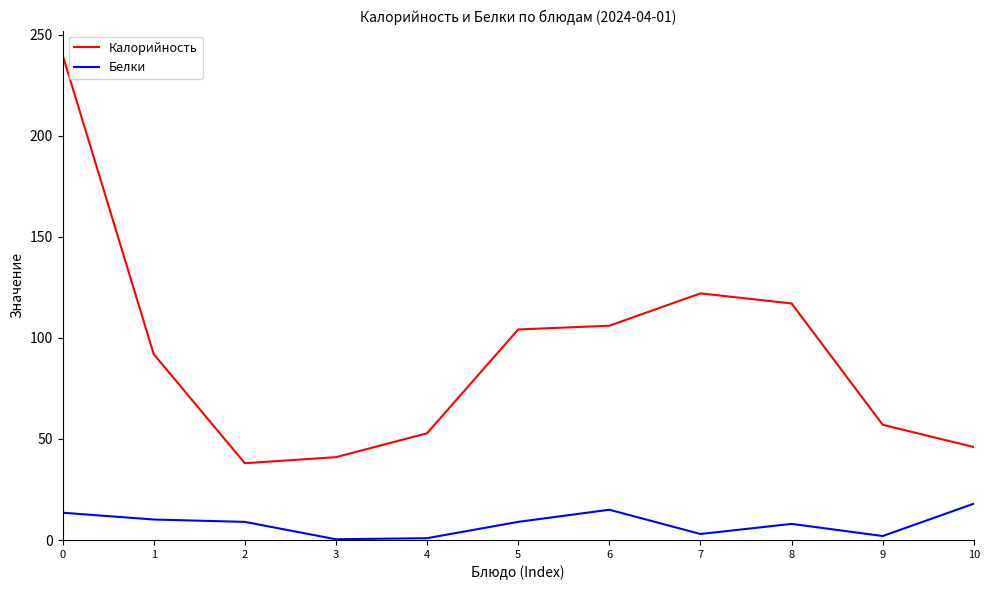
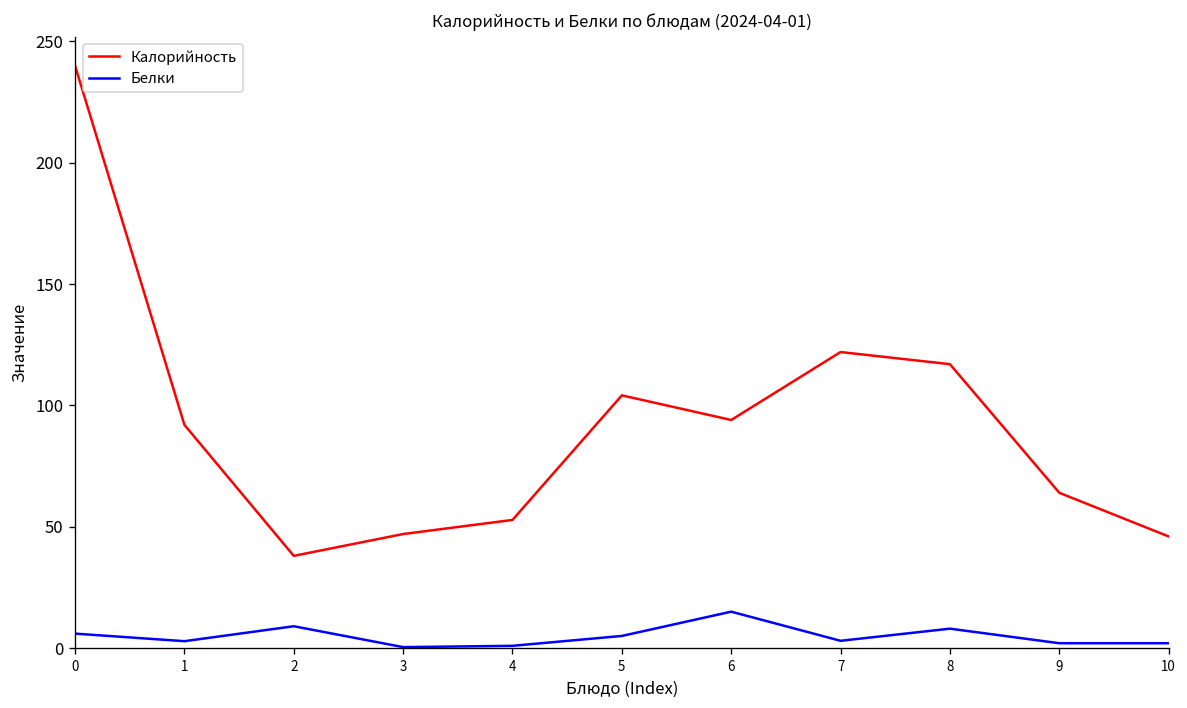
  {
    "Калорийность": {
      "0": 240,
      "1": 92,
      "2": 38,
-     "3": 41,
+     "3": 47,
      "4": 53,
      "5": 104,
-     "6": 106,
+     "6": 94,
      "7": 122,
      "8": 117,
-     "9": 57,
+     "9": 64,
      "10": 46
    },
    "Белки": {
-     "0": 14,
-     "1": 10,
+     "0": 6,
+     "1": 3,
      "2": 9,
      "3": 0,
      "4": 1,
-     "5": 9,
+     "5": 5,
      "6": 15,
      "7": 3,
      "8": 8,
      "9": 2,
-     "10": 18
+     "10": 2
    }
  }
